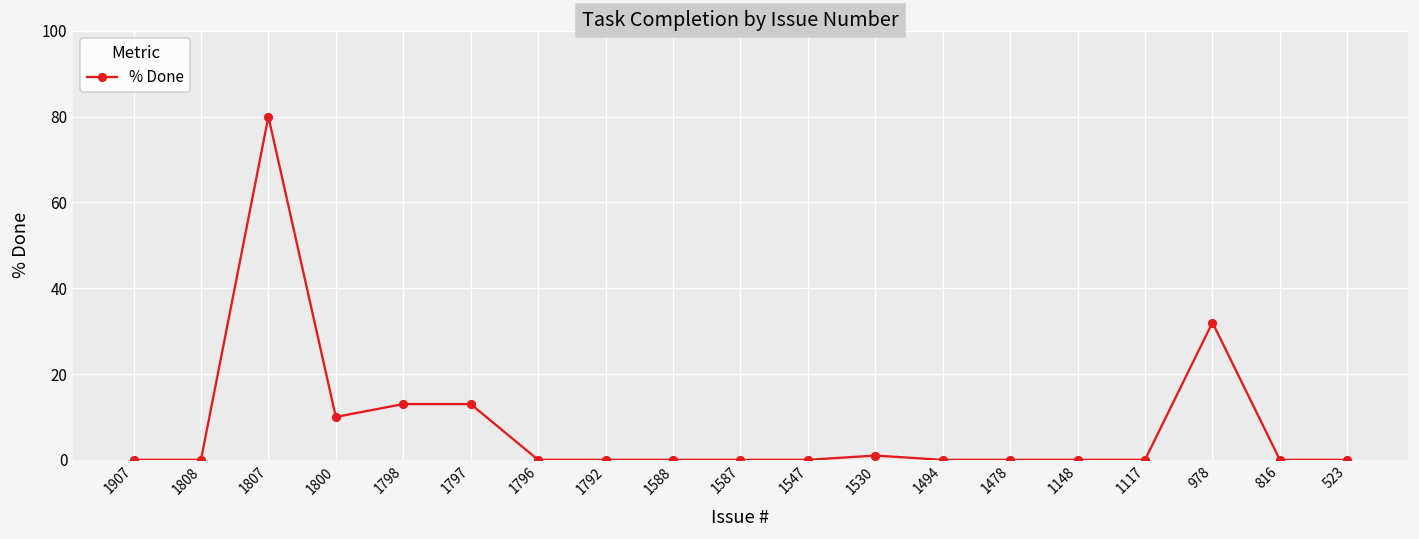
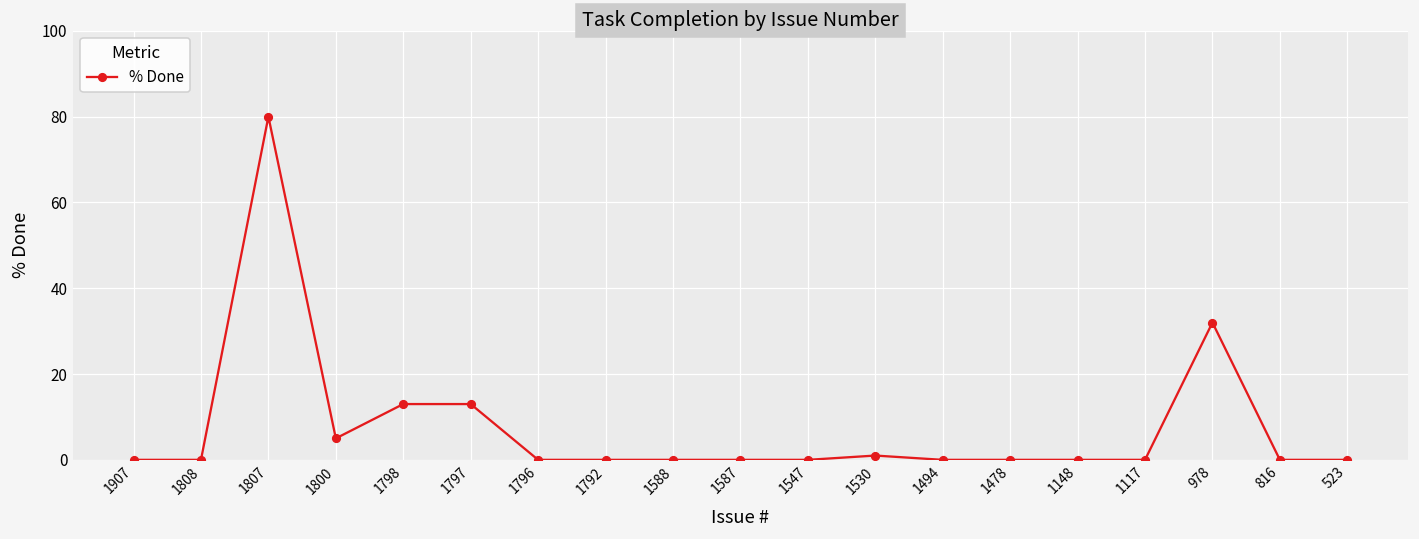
  {
    "1907": 0,
    "1808": 0,
    "1807": 80,
-   "1800": 10,
+   "1800": 5,
    "1798": 13,
    "1797": 13,
    "1796": 0,
    "1792": 0,
    "1588": 0,
    "1587": 0,
    "1547": 0,
    "1530": 1,
    "1494": 0,
    "1478": 0,
    "1148": 0,
    "1117": 0,
    "978": 32,
    "816": 0,
    "523": 0
  }
